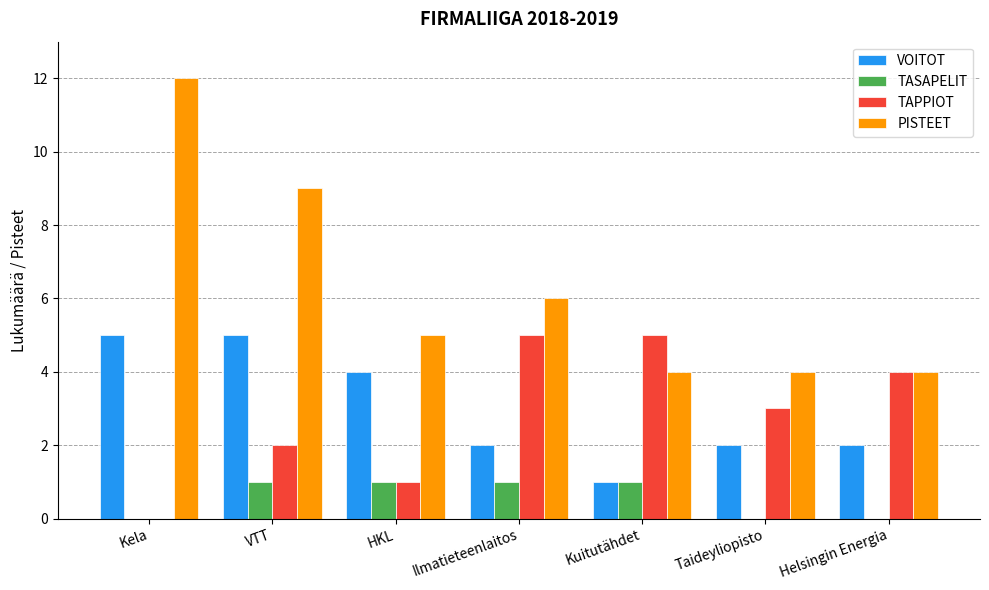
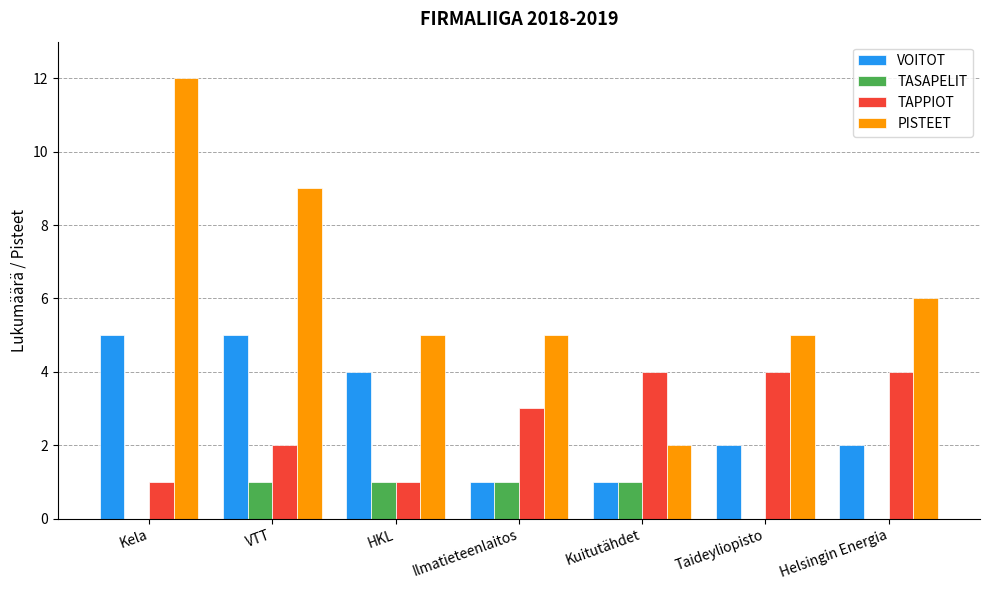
  {
    "VOITOT": {
      "Kela": 5,
      "VTT": 5,
      "HKL": 4,
-     "Ilmatieteenlaitos": 2,
+     "Ilmatieteenlaitos": 1,
      "Kuitutähdet": 1,
      "Taideyliopisto": 2,
      "Helsingin Energia": 2
    },
    "TASAPELIT": {
      "Kela": 0,
      "VTT": 1,
      "HKL": 1,
      "Ilmatieteenlaitos": 1,
      "Kuitutähdet": 1,
      "Taideyliopisto": 0,
      "Helsingin Energia": 0
    },
    "TAPPIOT": {
-     "Kela": 0,
+     "Kela": 1,
      "VTT": 2,
      "HKL": 1,
-     "Ilmatieteenlaitos": 5,
-     "Kuitutähdet": 5,
-     "Taideyliopisto": 3,
+     "Ilmatieteenlaitos": 3,
+     "Kuitutähdet": 4,
+     "Taideyliopisto": 4,
      "Helsingin Energia": 4
    },
    "PISTEET": {
      "Kela": 12,
      "VTT": 9,
      "HKL": 5,
-     "Ilmatieteenlaitos": 6,
-     "Kuitutähdet": 4,
-     "Taideyliopisto": 4,
-     "Helsingin Energia": 4
+     "Ilmatieteenlaitos": 5,
+     "Kuitutähdet": 2,
+     "Taideyliopisto": 5,
+     "Helsingin Energia": 6
    }
  }
